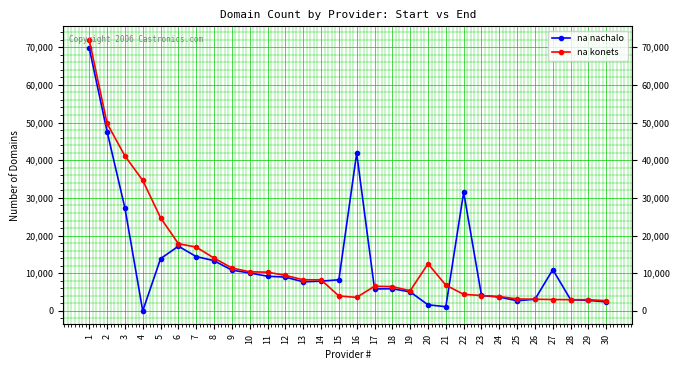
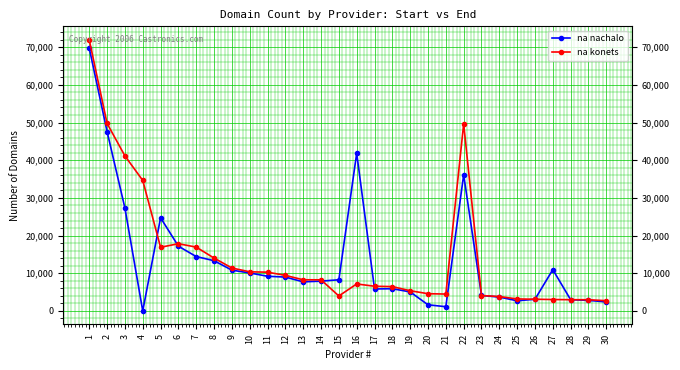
  {
    "na nachalo": {
      "1": "70,000",
      "2": "48,000",
      "3": "27,000",
      "4": "0",
-     "5": "14,000",
+     "5": "25,000",
      "7": "14,000",
      "8": "13,000",
      "11": "9,000",
      "15": "8,000",
      "16": "42,000",
      "17": "6,000",
      "20": "2,000",
      "21": "1,000",
-     "22": "32,000",
+     "22": "36,000",
      "27": "11,000"
    },
    "na konets": {
      "2": "50,000",
      "3": "41,000",
      "4": "35,000",
-     "5": "25,000",
+     "5": "17,000",
      "7": "17,000",
      "8": "14,000",
      "11": "10,000",
      "15": "4,000",
-     "16": "4,000",
+     "16": "7,000",
      "17": "7,000",
-     "20": "13,000",
-     "21": "7,000",
-     "22": "4,000",
+     "20": "5,000",
+     "21": "4,000",
+     "22": "50,000",
      "27": "3,000"
    }
  }
